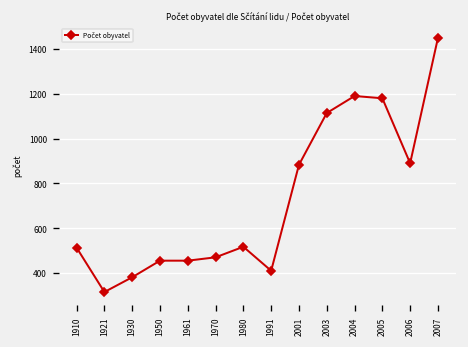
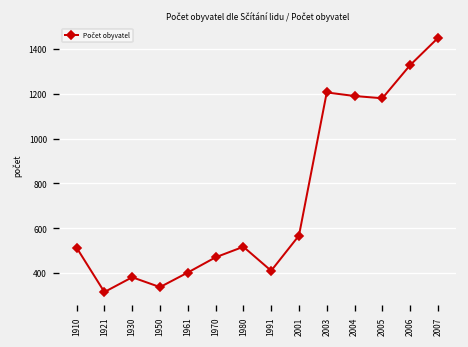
  {
    "1910": 510,
    "1921": 320,
    "1930": 380,
-   "1950": 460,
-   "1961": 460,
+   "1950": 340,
+   "1961": 400,
    "1970": 470,
    "1980": 520,
    "1991": 410,
-   "2001": 880,
-   "2003": 1110,
+   "2001": 570,
+   "2003": 1210,
    "2004": 1190,
    "2005": 1180,
-   "2006": 890,
+   "2006": 1330,
    "2007": 1450
  }
